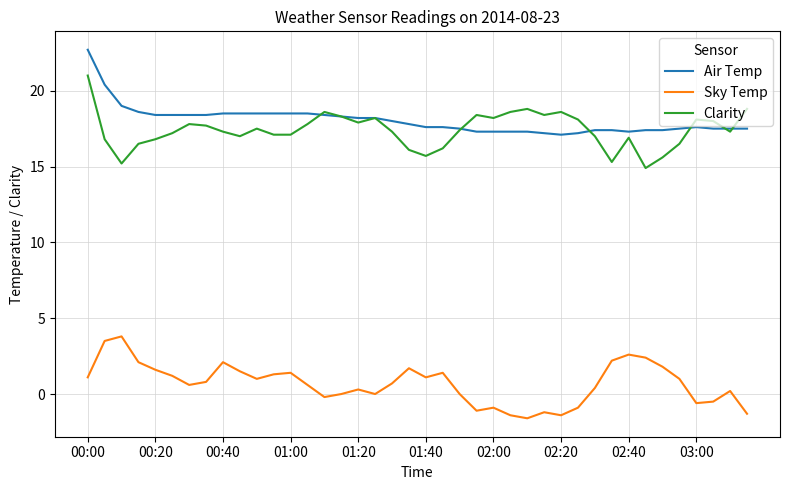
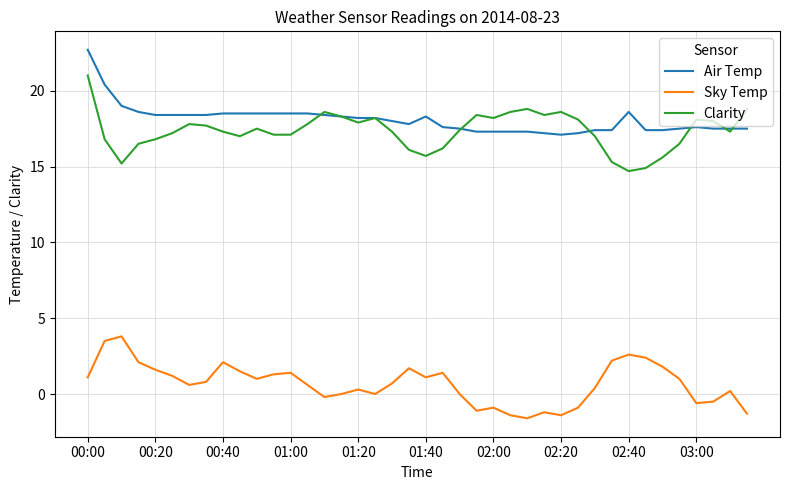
  {
    "Air Temp": {
      "00:00": 22.7,
      "00:20": 18.4,
      "00:40": 18.5,
      "01:00": 18.5,
      "01:20": 18.2,
-     "01:40": 17.6,
+     "01:40": 18.3,
      "02:00": 17.3,
      "02:20": 17.1,
-     "02:40": 17.3,
+     "02:40": 18.6,
      "03:00": 17.6
    },
    "Sky Temp": {
      "00:00": 1.1,
      "00:20": 1.6,
      "00:40": 2.1,
      "01:00": 1.4,
      "01:20": 0.3,
      "01:40": 1.1,
      "02:00": -0.9,
      "02:20": -1.4,
      "02:40": 2.6,
      "03:00": -0.6
    },
    "Clarity": {
      "00:00": 21.0,
      "00:20": 16.8,
      "00:40": 17.3,
      "01:00": 17.1,
      "01:20": 17.9,
      "01:40": 15.7,
      "02:00": 18.2,
      "02:20": 18.6,
-     "02:40": 16.9
+     "02:40": 14.7
    }
  }
